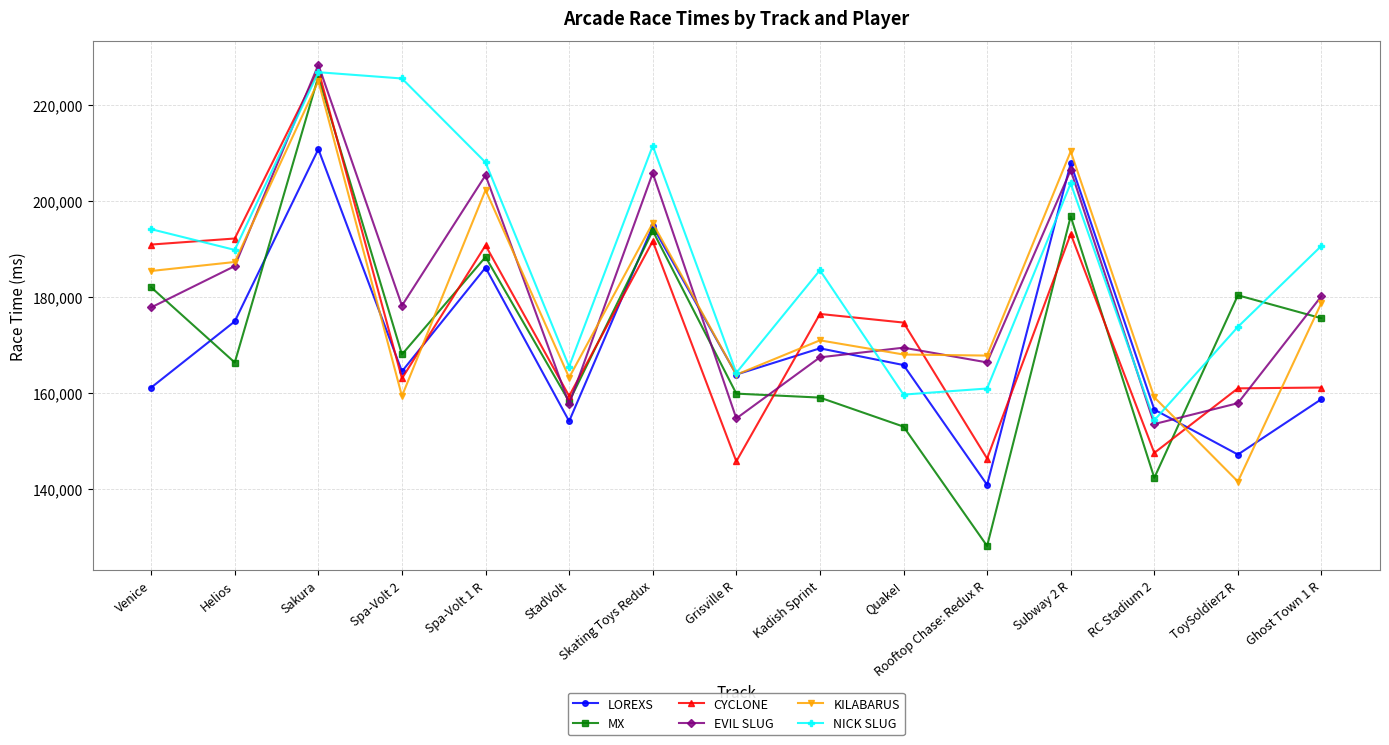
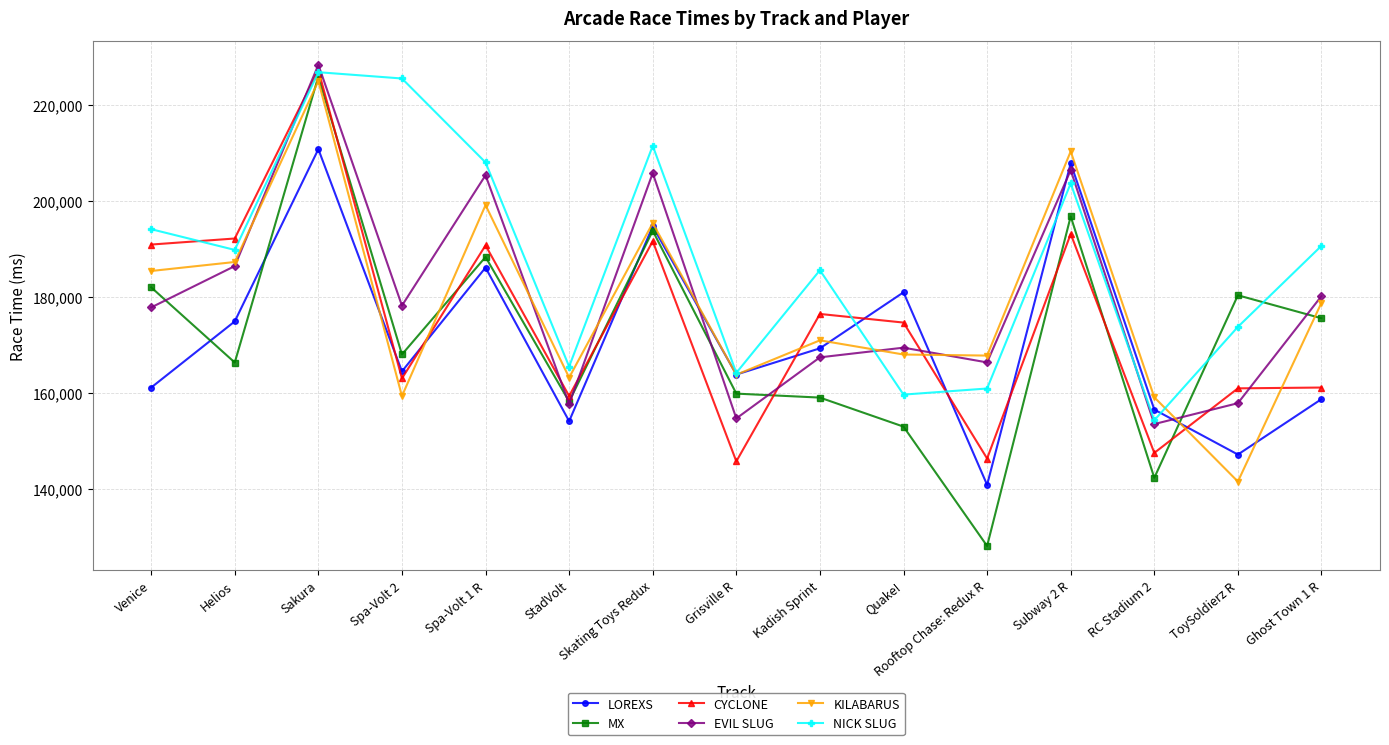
  {
    "LOREXS": {
      "Venice": "161,000",
      "Helios": "175,000",
      "Sakura": "211,000",
      "Spa-Volt 2": "165,000",
      "Spa-Volt 1 R": "186,000",
      "StadVolt": "154,000",
      "Skating Toys Redux": "195,000",
      "Kadish Sprint": "169,000",
-     "Quake!": "166,000",
+     "Quake!": "181,000",
      "Rooftop Chase: Redux R": "141,000",
      "Subway 2 R": "208,000",
      "RC Stadium 2": "157,000",
      "ToySoldierz R": "147,000",
      "Ghost Town 1 R": "159,000"
    },
    "MX": {
      "Venice": "182,000",
      "Helios": "166,000",
      "Sakura": "226,000",
      "Spa-Volt 2": "168,000",
      "Spa-Volt 1 R": "188,000",
      "Skating Toys Redux": "194,000",
      "Grisville R": "160,000",
      "Kadish Sprint": "159,000",
      "Quake!": "153,000",
      "Rooftop Chase: Redux R": "128,000",
      "Subway 2 R": "197,000",
      "RC Stadium 2": "142,000",
      "ToySoldierz R": "180,000",
      "Ghost Town 1 R": "176,000"
    },
    "CYCLONE": {
      "Venice": "191,000",
      "Helios": "192,000",
      "Spa-Volt 2": "163,000",
      "Spa-Volt 1 R": "191,000",
      "StadVolt": "159,000",
      "Skating Toys Redux": "192,000",
      "Grisville R": "146,000",
      "Kadish Sprint": "176,000",
      "Quake!": "175,000",
      "Rooftop Chase: Redux R": "146,000",
      "Subway 2 R": "193,000",
      "RC Stadium 2": "148,000",
      "ToySoldierz R": "161,000",
      "Ghost Town 1 R": "161,000"
    },
    "EVIL SLUG": {
      "Venice": "178,000",
      "Helios": "186,000",
      "Sakura": "228,000",
      "Spa-Volt 2": "178,000",
      "Spa-Volt 1 R": "205,000",
      "Skating Toys Redux": "206,000",
      "Grisville R": "155,000",
      "Kadish Sprint": "167,000",
      "Quake!": "169,000",
      "Rooftop Chase: Redux R": "166,000",
      "Subway 2 R": "206,000",
      "RC Stadium 2": "154,000",
      "ToySoldierz R": "158,000",
      "Ghost Town 1 R": "180,000"
    },
    "KILABARUS": {
      "Venice": "185,000",
      "Helios": "187,000",
      "Sakura": "225,000",
      "Spa-Volt 2": "159,000",
-     "Spa-Volt 1 R": "202,000",
+     "Spa-Volt 1 R": "199,000",
      "StadVolt": "163,000",
      "Skating Toys Redux": "195,000",
      "Kadish Sprint": "171,000",
      "Quake!": "168,000",
      "Rooftop Chase: Redux R": "168,000",
      "Subway 2 R": "210,000",
      "RC Stadium 2": "159,000",
      "ToySoldierz R": "142,000",
      "Ghost Town 1 R": "179,000"
    },
    "NICK SLUG": {
      "Venice": "194,000",
      "Helios": "190,000",
      "Spa-Volt 2": "225,000",
      "Spa-Volt 1 R": "208,000",
      "StadVolt": "166,000",
      "Skating Toys Redux": "211,000",
      "Kadish Sprint": "186,000",
      "Quake!": "160,000",
      "Rooftop Chase: Redux R": "161,000",
      "Subway 2 R": "204,000",
      "RC Stadium 2": "154,000",
      "ToySoldierz R": "174,000",
      "Ghost Town 1 R": "191,000"
    }
  }
